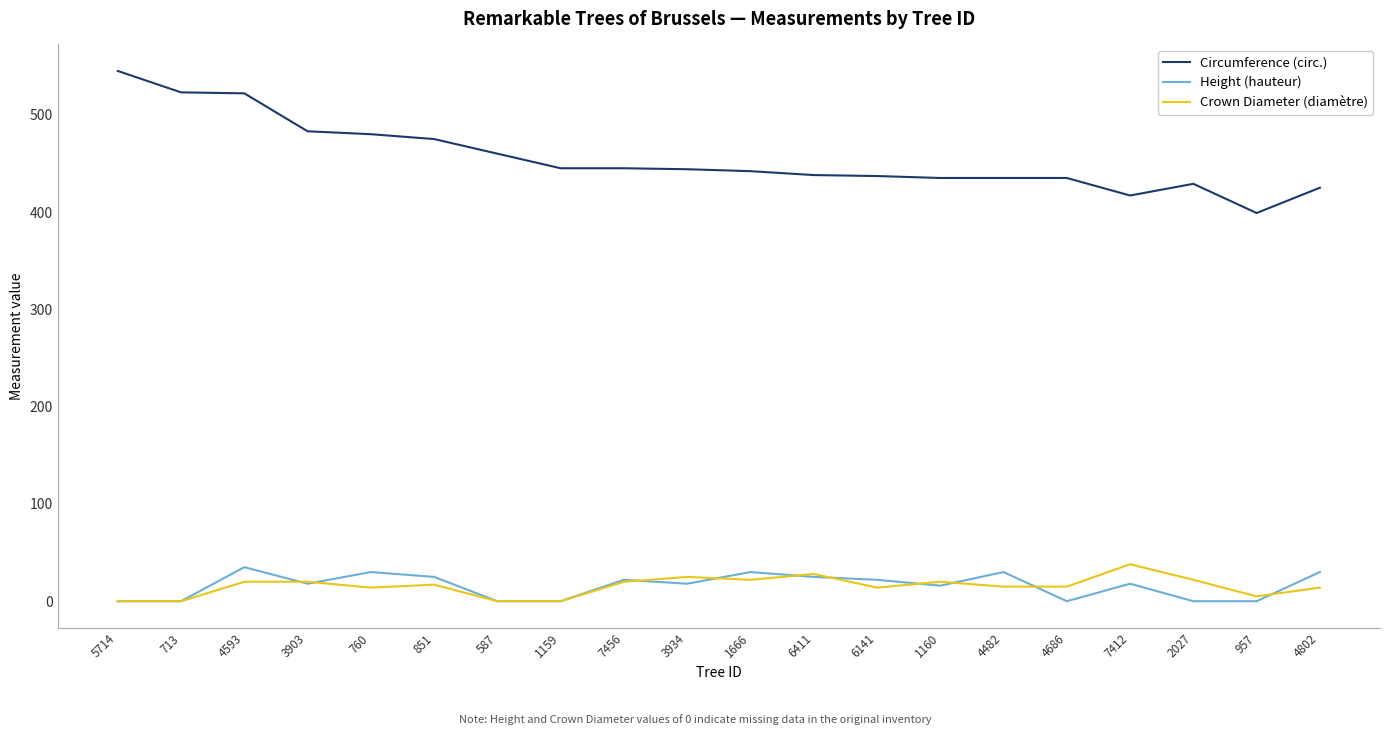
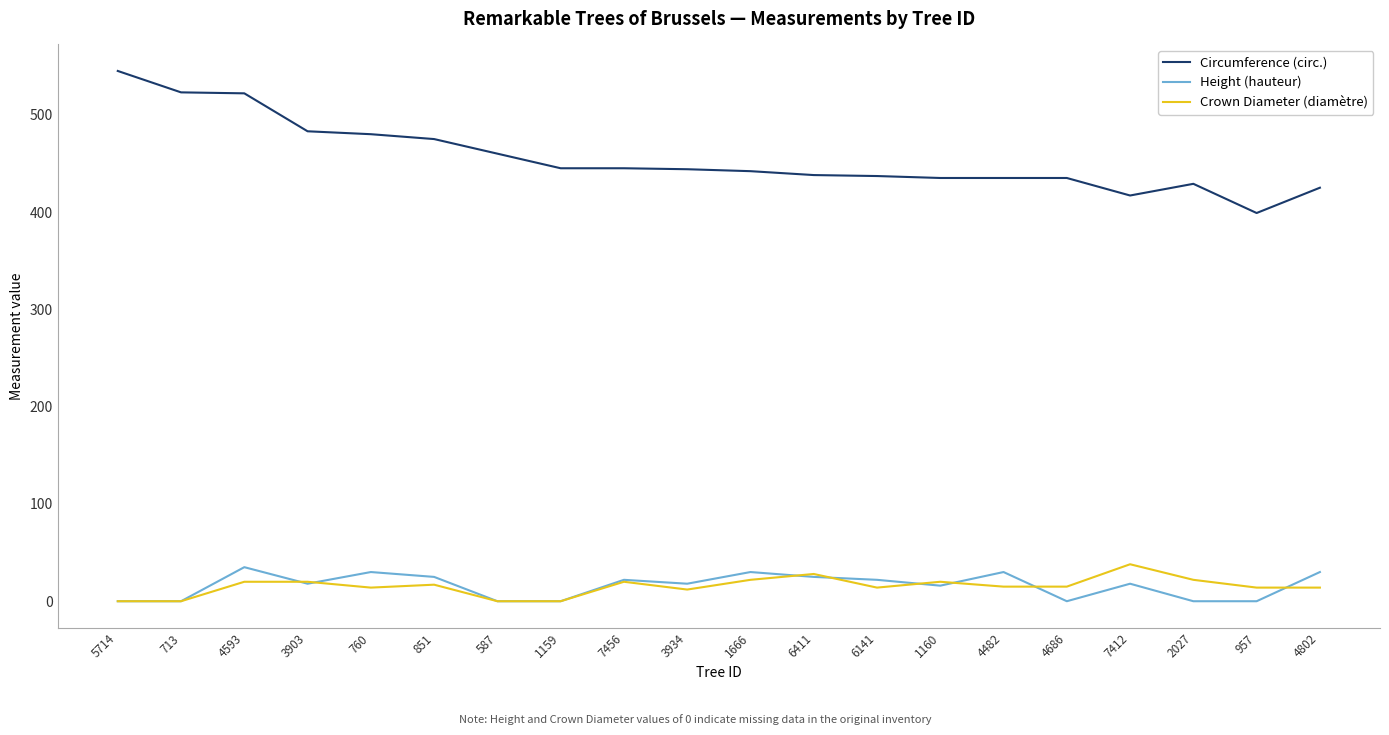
  {
    "Circumference (circ.)": {
      "5714": 550,
      "713": 520,
      "4593": 520,
      "3903": 480,
      "760": 480,
      "851": 480,
      "587": 460,
      "1159": 450,
      "7456": 450,
      "3934": 440,
      "1666": 440,
      "6411": 440,
      "6141": 440,
      "1160": 440,
      "4482": 440,
      "4686": 440,
      "7412": 420,
      "2027": 430,
      "957": 400,
      "4802": 430
    },
    "Height (hauteur)": {
      "4593": 40,
      "760": 30,
      "851": 30,
      "3934": 20,
      "1666": 30,
      "6411": 30,
      "6141": 20,
      "1160": 20,
      "4482": 30,
      "4686": 0,
      "7412": 20,
      "2027": 0,
      "957": 0,
      "4802": 30
    },
    "Crown Diameter (diamètre)": {
      "4593": 20,
      "760": 10,
      "851": 20,
-     "3934": 30,
+     "3934": 10,
      "1666": 20,
      "6411": 30,
      "6141": 10,
      "1160": 20,
      "4482": 20,
      "4686": 20,
      "7412": 40,
      "2027": 20,
-     "957": 5,
+     "957": 14,
      "4802": 10
    }
  }
